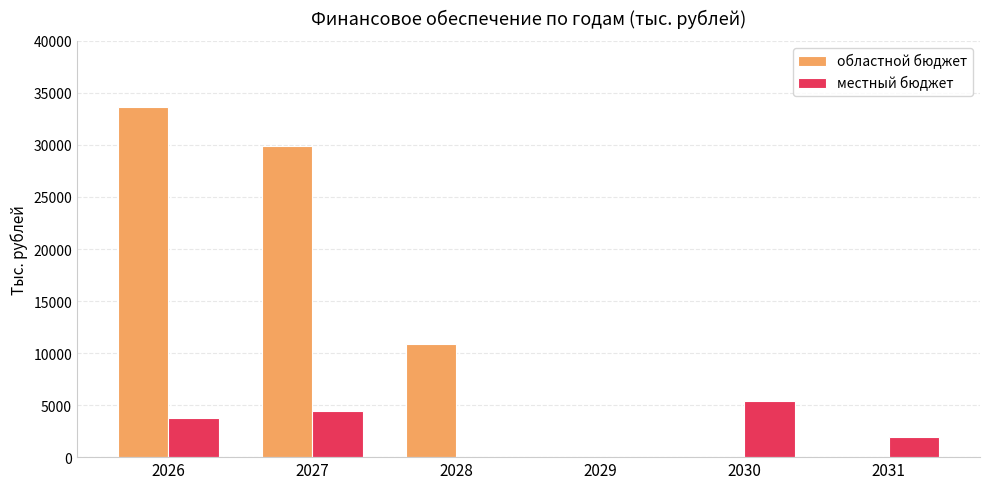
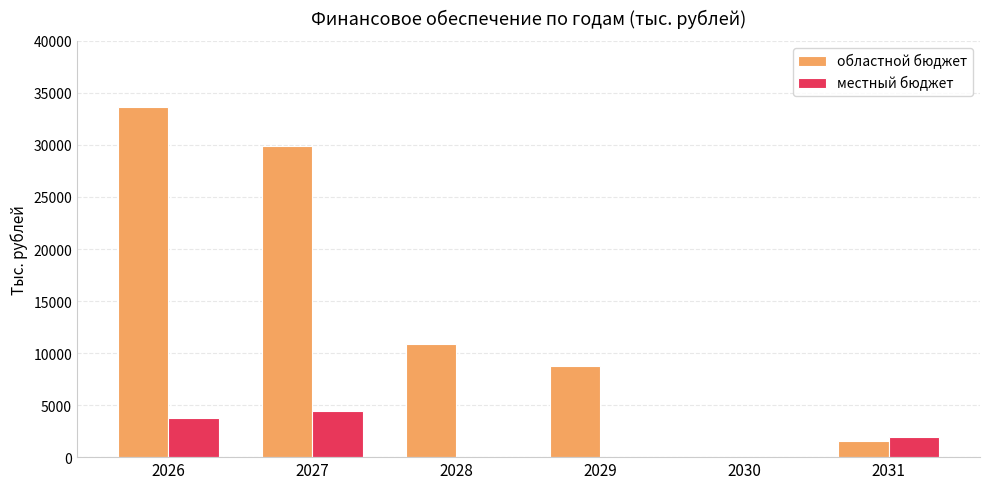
  {
    "областной бюджет": {
      "2026": 33600,
      "2027": 29900,
      "2028": 10800,
-     "2029": 0,
+     "2029": 8700,
      "2030": 0,
-     "2031": 0
+     "2031": 1600
    },
    "местный бюджет": {
      "2026": 3700,
      "2027": 4500,
      "2028": 0,
      "2029": 0,
-     "2030": 5400,
+     "2030": 0,
      "2031": 2000
    }
  }
